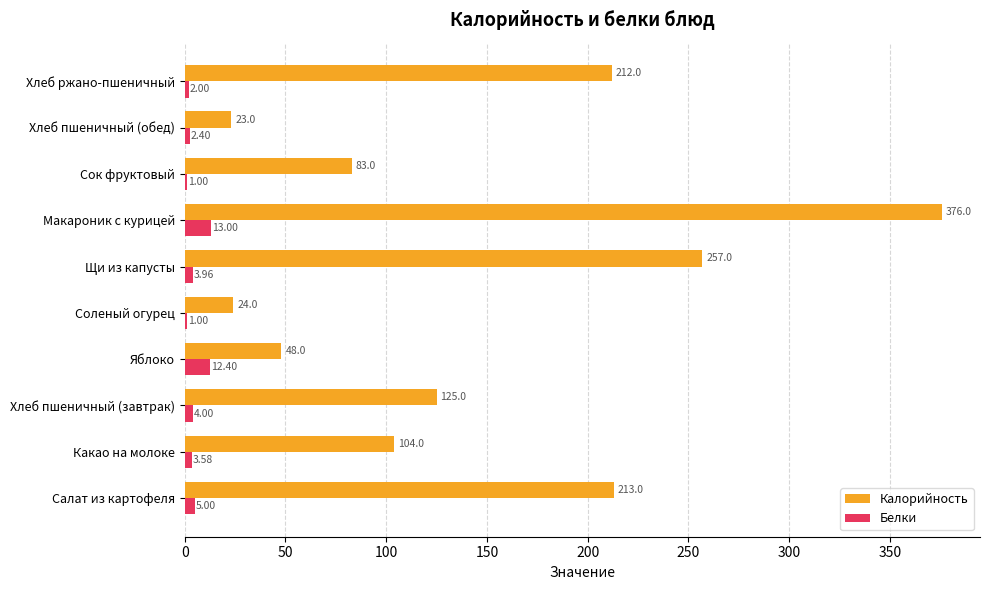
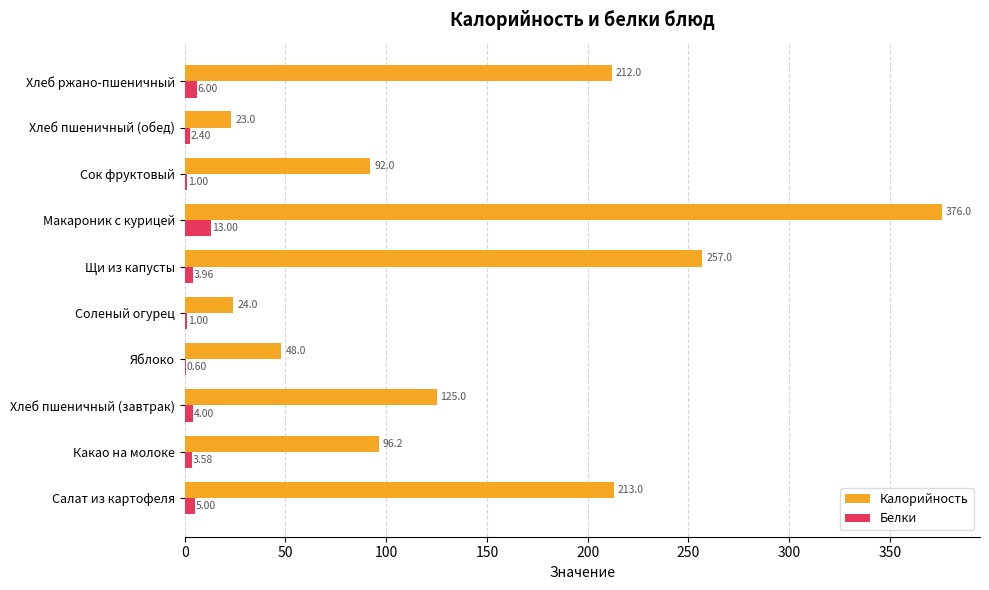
  {
    "Калорийность": {
      "Хлеб ржано-пшеничный": 212.0,
      "Хлеб пшеничный (обед)": 23.0,
-     "Сок фруктовый": 83.0,
+     "Сок фруктовый": 92.0,
      "Макароник с курицей": 376.0,
      "Щи из капусты": 257.0,
      "Соленый огурец": 24.0,
      "Яблоко": 48.0,
      "Хлеб пшеничный (завтрак)": 125.0,
-     "Какао на молоке": 104.0,
+     "Какао на молоке": 96.2,
      "Салат из картофеля": 213.0
    },
    "Белки": {
-     "Хлеб ржано-пшеничный": 2.00,
+     "Хлеб ржано-пшеничный": 6.00,
      "Хлеб пшеничный (обед)": 2.40,
      "Сок фруктовый": 1.00,
      "Макароник с курицей": 13.00,
      "Щи из капусты": 3.96,
      "Соленый огурец": 1.00,
-     "Яблоко": 12.40,
+     "Яблоко": 0.60,
      "Хлеб пшеничный (завтрак)": 4.00,
      "Какао на молоке": 3.58,
      "Салат из картофеля": 5.00
    }
  }
